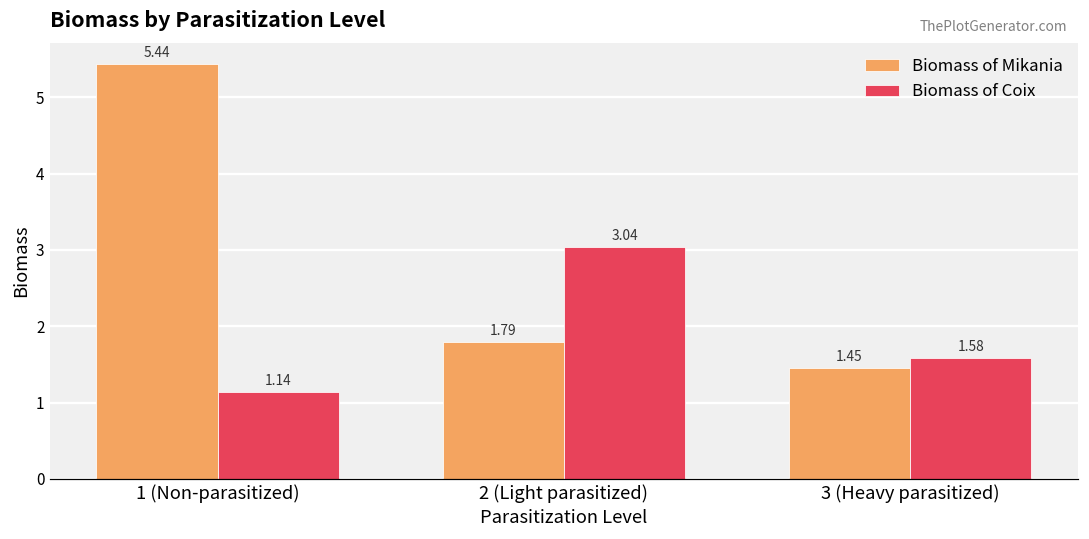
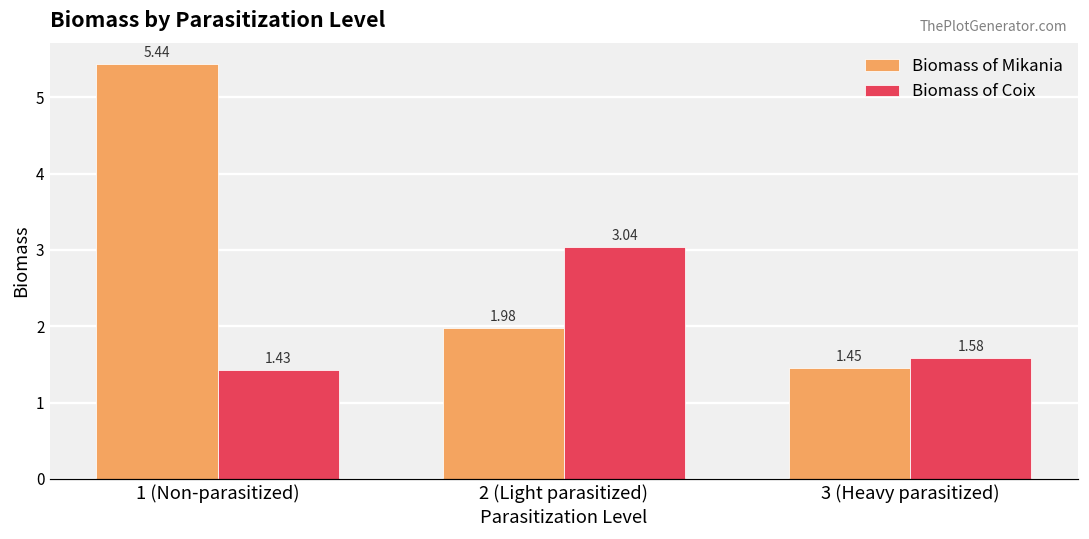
  {
    "Biomass of Mikania": {
      "1 (Non-parasitized)": 5.44,
-     "2 (Light parasitized)": 1.79,
+     "2 (Light parasitized)": 1.98,
      "3 (Heavy parasitized)": 1.45
    },
    "Biomass of Coix": {
-     "1 (Non-parasitized)": 1.14,
+     "1 (Non-parasitized)": 1.43,
      "2 (Light parasitized)": 3.04,
      "3 (Heavy parasitized)": 1.58
    }
  }
